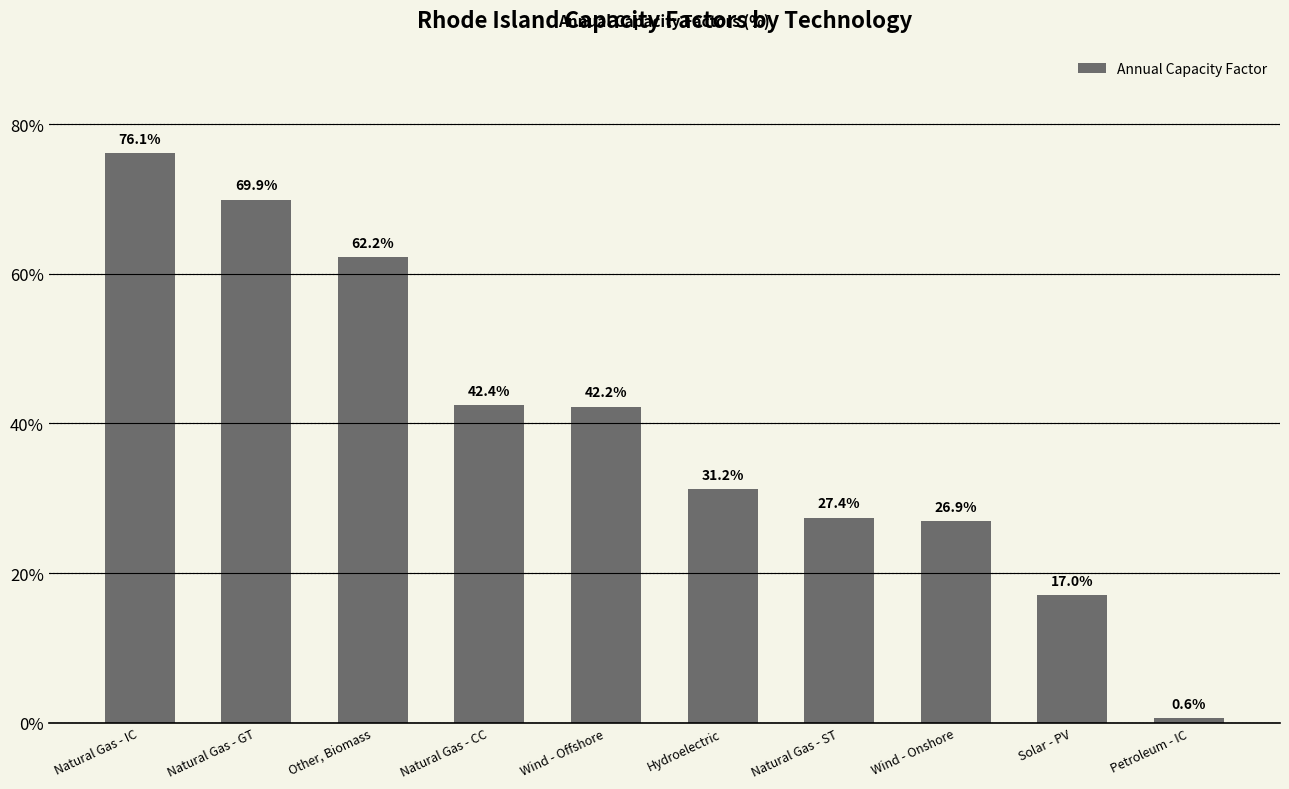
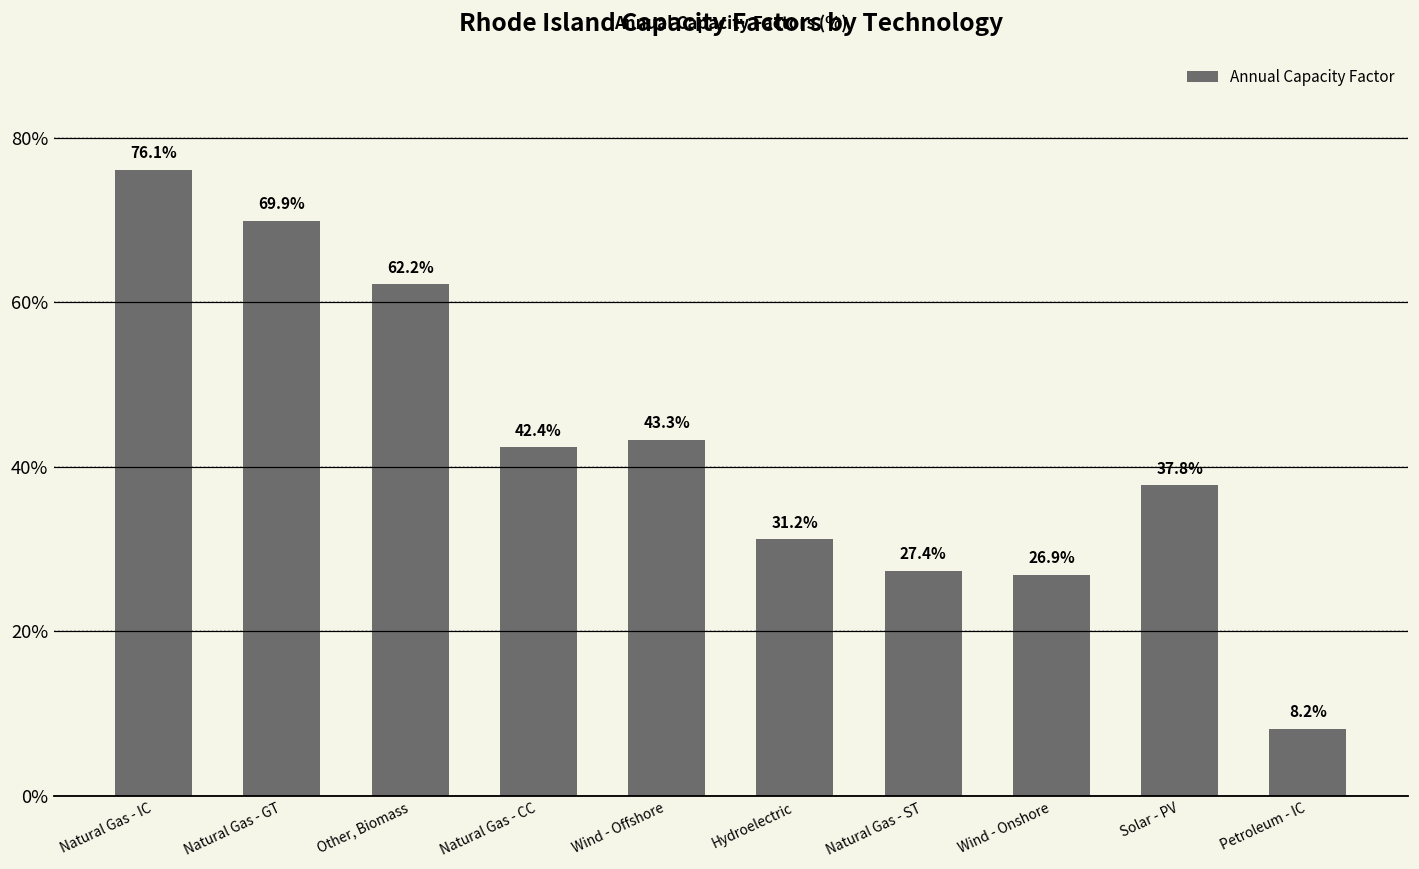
  {
    "Natural Gas - IC": "76.1%",
    "Natural Gas - GT": "69.9%",
    "Other, Biomass": "62.2%",
    "Natural Gas - CC": "42.4%",
-   "Wind - Offshore": "42.2%",
+   "Wind - Offshore": "43.3%",
    "Hydroelectric": "31.2%",
    "Natural Gas - ST": "27.4%",
    "Wind - Onshore": "26.9%",
-   "Solar - PV": "17.0%",
-   "Petroleum - IC": "0.6%"
+   "Solar - PV": "37.8%",
+   "Petroleum - IC": "8.2%"
  }
